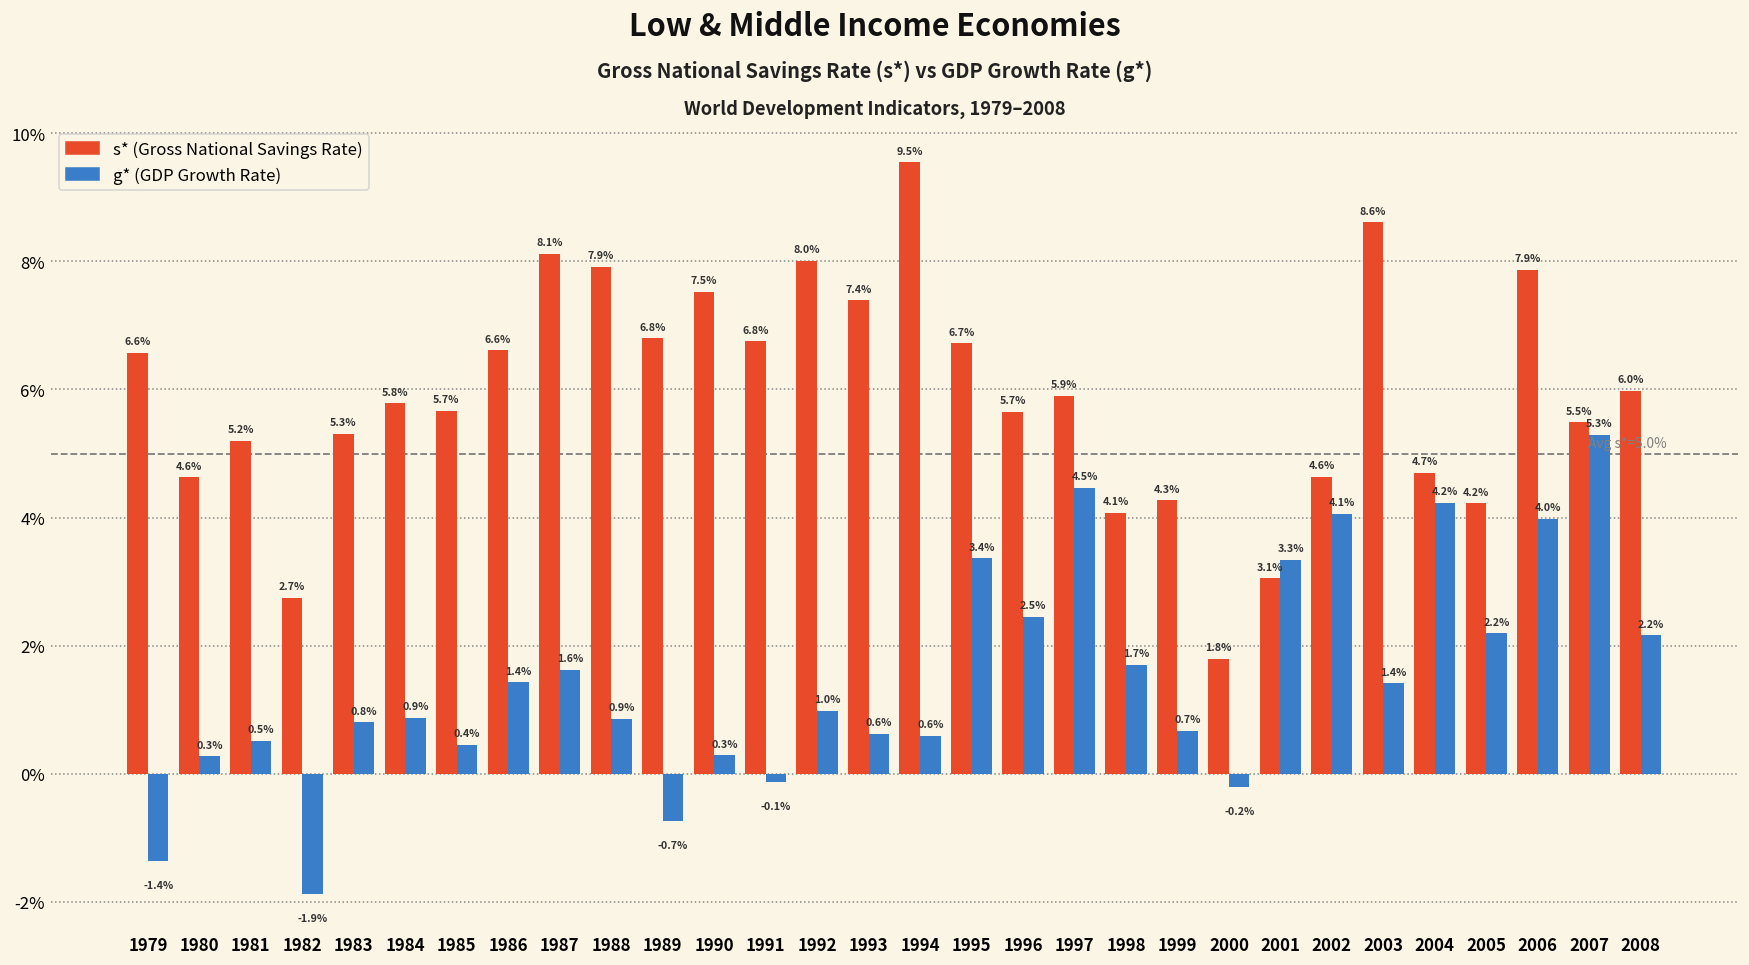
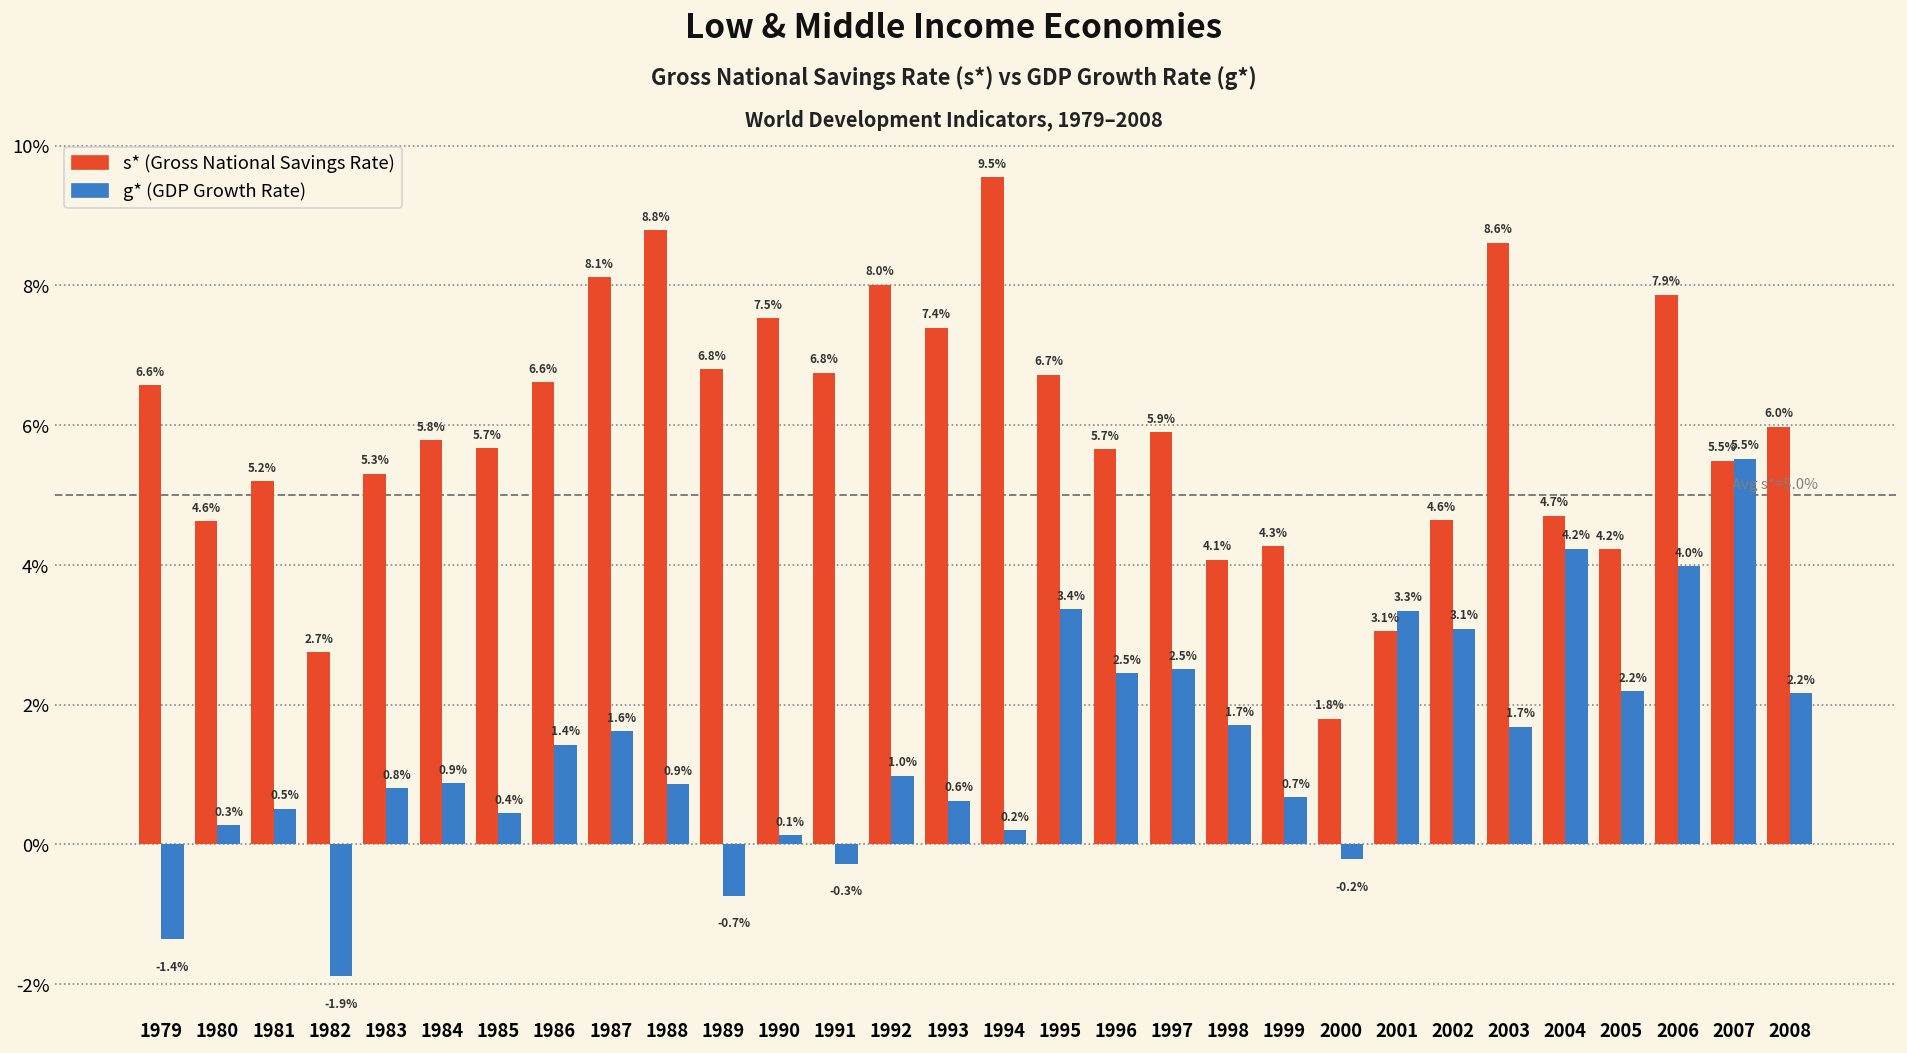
  {
    "s* (Gross National Savings Rate)": {
      "1979": "6.6%",
      "1980": "4.6%",
      "1981": "5.2%",
      "1982": "2.7%",
      "1983": "5.3%",
      "1984": "5.8%",
      "1985": "5.7%",
      "1986": "6.6%",
      "1987": "8.1%",
-     "1988": "7.9%",
+     "1988": "8.8%",
      "1989": "6.8%",
      "1990": "7.5%",
      "1991": "6.8%",
      "1992": "8.0%",
      "1993": "7.4%",
      "1994": "9.5%",
      "1995": "6.7%",
      "1996": "5.7%",
      "1997": "5.9%",
      "1998": "4.1%",
      "1999": "4.3%",
      "2000": "1.8%",
      "2001": "3.1%",
      "2002": "4.6%",
      "2003": "8.6%",
      "2004": "4.7%",
      "2005": "4.2%",
      "2006": "7.9%",
      "2007": "5.5%",
      "2008": "6.0%"
    },
    "g* (GDP Growth Rate)": {
      "1979": "-1.4%",
      "1980": "0.3%",
      "1981": "0.5%",
      "1982": "-1.9%",
      "1983": "0.8%",
      "1984": "0.9%",
      "1985": "0.4%",
      "1986": "1.4%",
      "1987": "1.6%",
      "1988": "0.9%",
      "1989": "-0.7%",
-     "1990": "0.3%",
-     "1991": "-0.1%",
+     "1990": "0.1%",
+     "1991": "-0.3%",
      "1992": "1.0%",
      "1993": "0.6%",
-     "1994": "0.6%",
+     "1994": "0.2%",
      "1995": "3.4%",
      "1996": "2.5%",
-     "1997": "4.5%",
+     "1997": "2.5%",
      "1998": "1.7%",
      "1999": "0.7%",
      "2000": "-0.2%",
      "2001": "3.3%",
-     "2002": "4.1%",
-     "2003": "1.4%",
+     "2002": "3.1%",
+     "2003": "1.7%",
      "2004": "4.2%",
      "2005": "2.2%",
      "2006": "4.0%",
-     "2007": "5.3%",
+     "2007": "5.5%",
      "2008": "2.2%"
    }
  }
